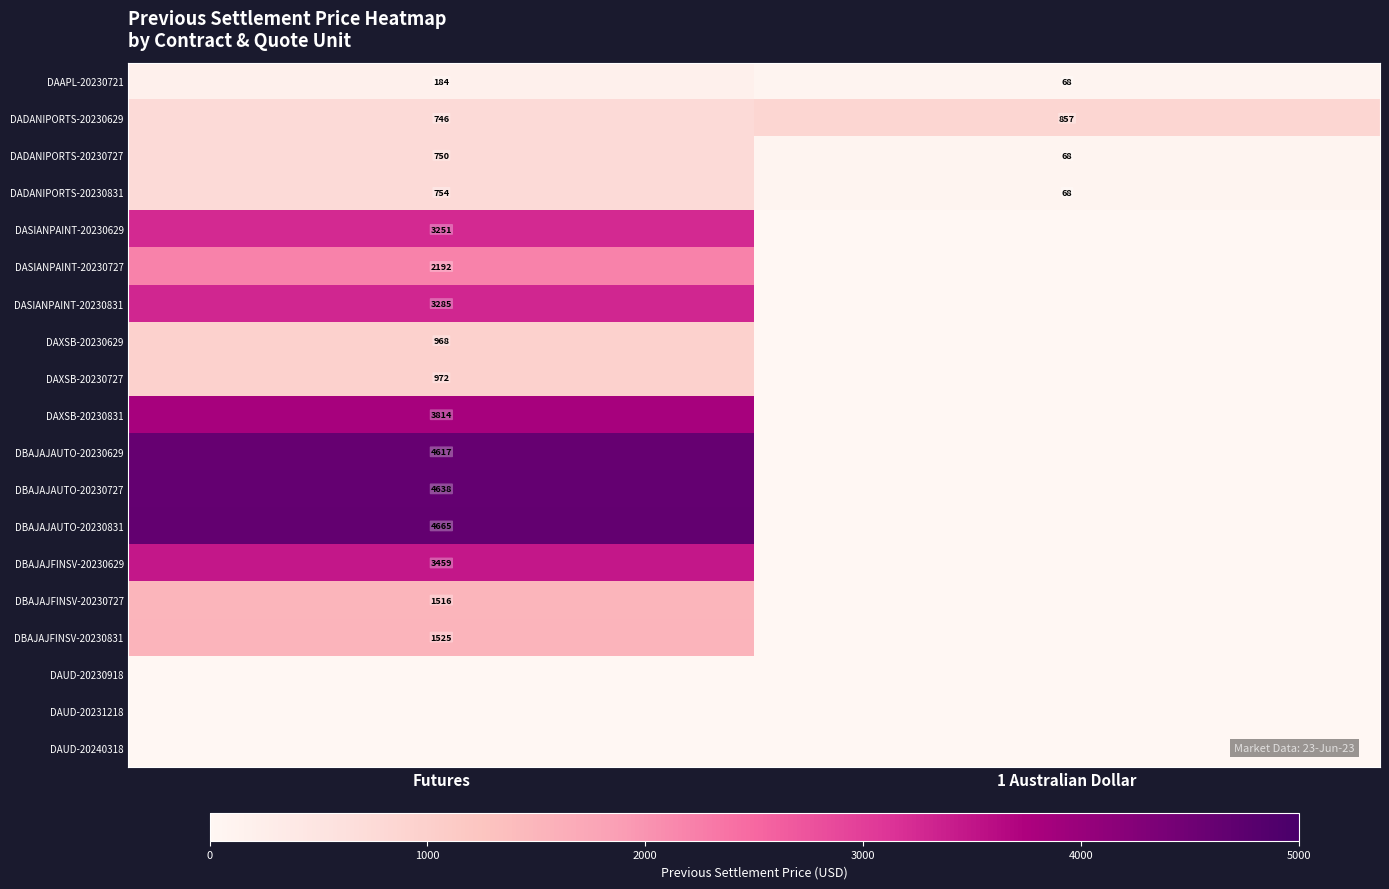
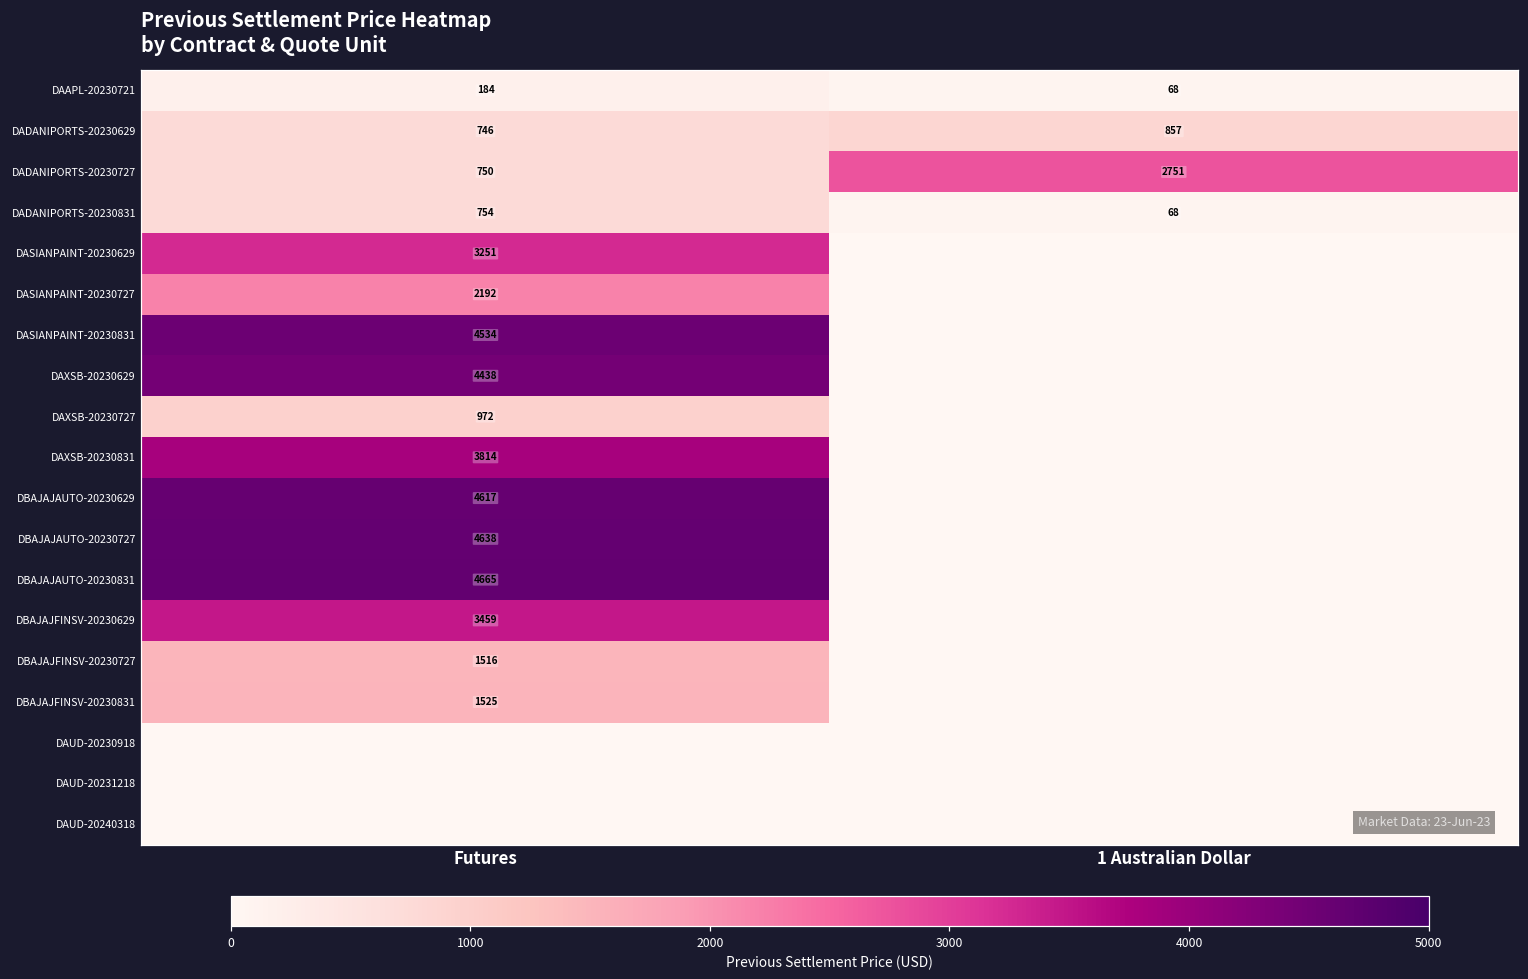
  {
    "DADANIPORTS-20230727": {
-     "1 Australian Dollar": 68
+     "1 Australian Dollar": 2751
    },
    "DASIANPAINT-20230831": {
-     "Futures": 3285
+     "Futures": 4534
    },
    "DAXSB-20230629": {
-     "Futures": 968
+     "Futures": 4438
    }
  }
